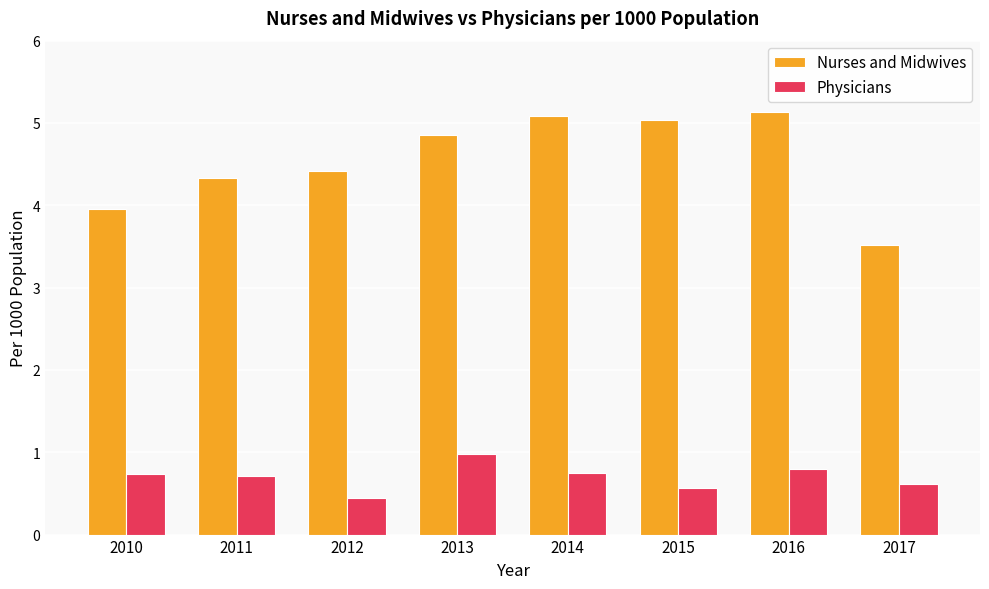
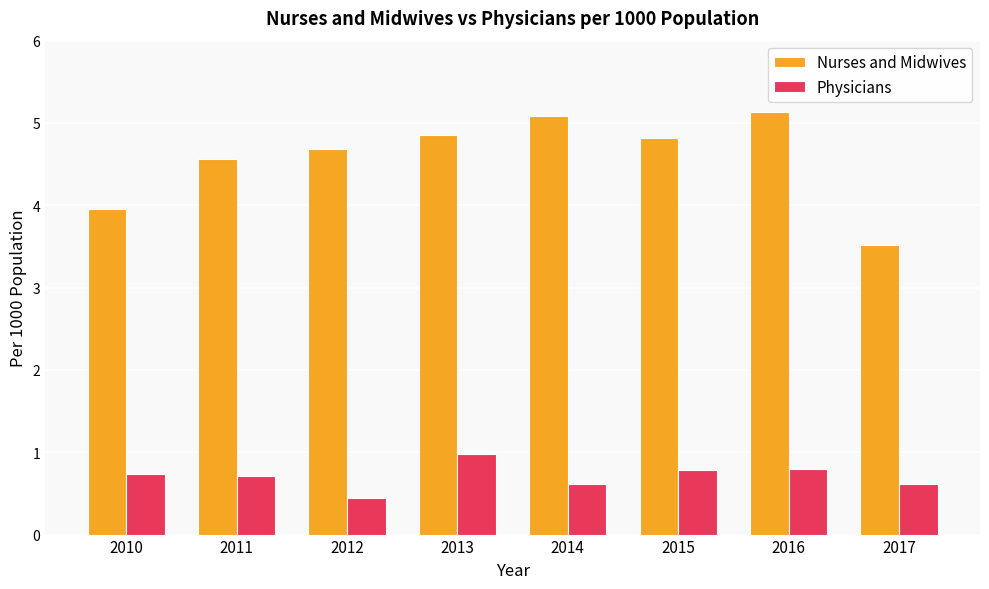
  {
    "Nurses and Midwives": {
      "2010": 4.0,
-     "2011": 4.3,
-     "2012": 4.4,
+     "2011": 4.6,
+     "2012": 4.7,
      "2013": 4.9,
      "2014": 5.1,
-     "2015": 5.0,
+     "2015": 4.8,
      "2016": 5.1,
      "2017": 3.5
    },
    "Physicians": {
      "2010": 0.7,
      "2011": 0.7,
      "2012": 0.4,
      "2013": 1.0,
-     "2014": 0.8,
-     "2015": 0.6,
+     "2014": 0.6,
+     "2015": 0.8,
      "2016": 0.8,
      "2017": 0.6
    }
  }
